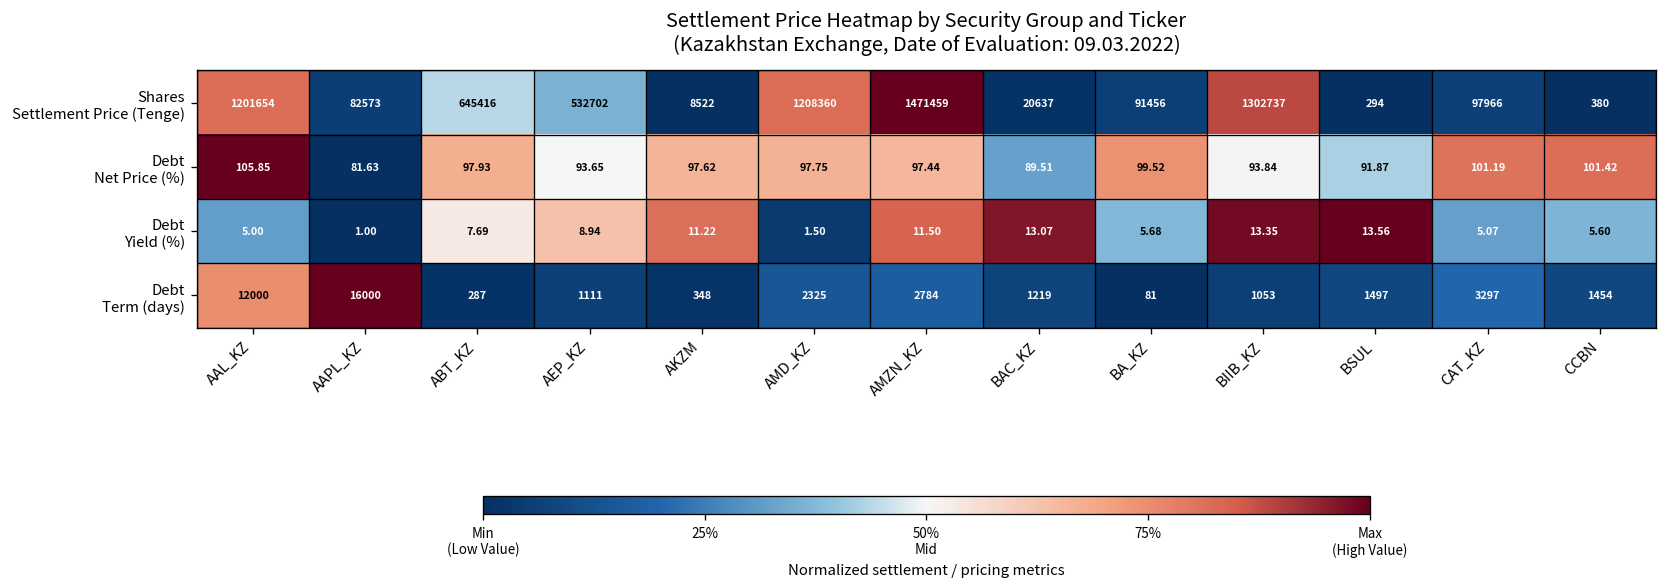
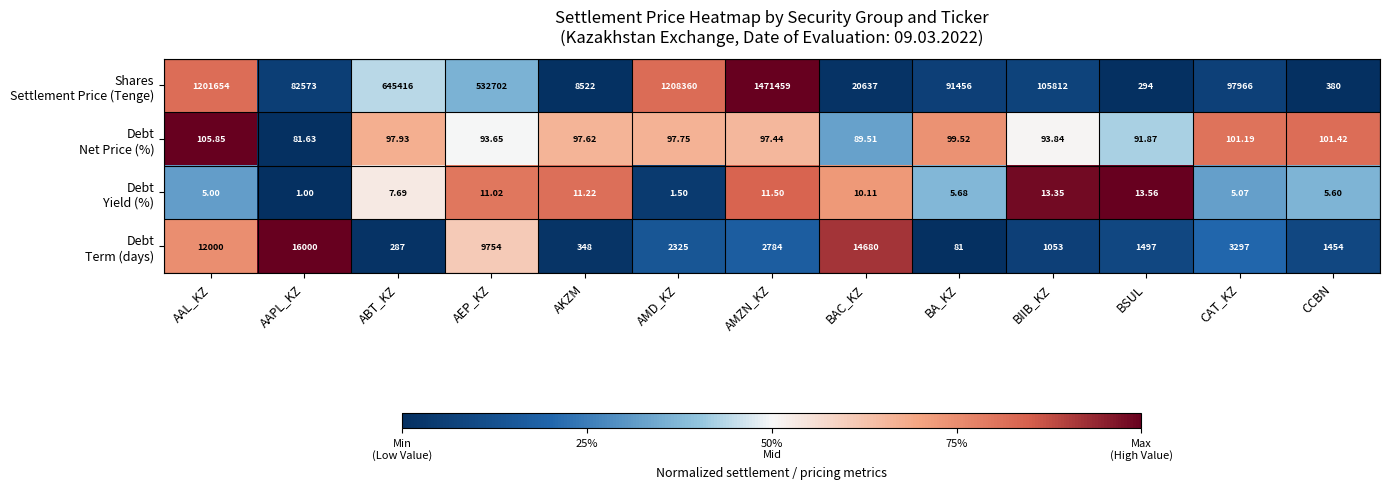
  {
    "Shares Settlement Price (Tenge)": {
      "AAL_KZ": 1201654,
      "AAPL_KZ": 82573,
      "ABT_KZ": 645416,
      "AEP_KZ": 532702,
      "AKZM": 8522,
      "AMD_KZ": 1208360,
      "AMZN_KZ": 1471459,
      "BAC_KZ": 20637,
      "BA_KZ": 91456,
-     "BIIB_KZ": 1302737,
+     "BIIB_KZ": 105812,
      "BSUL": 294,
      "CAT_KZ": 97966,
      "CCBN": 380
    },
    "Debt Net Price (%)": {
      "AAL_KZ": 105.85,
      "AAPL_KZ": 81.63,
      "ABT_KZ": 97.93,
      "AEP_KZ": 93.65,
      "AKZM": 97.62,
      "AMD_KZ": 97.75,
      "AMZN_KZ": 97.44,
      "BAC_KZ": 89.51,
      "BA_KZ": 99.52,
      "BIIB_KZ": 93.84,
      "BSUL": 91.87,
      "CAT_KZ": 101.19,
      "CCBN": 101.42
    },
    "Debt Yield (%)": {
      "AAL_KZ": 5.00,
      "AAPL_KZ": 1.00,
      "ABT_KZ": 7.69,
-     "AEP_KZ": 8.94,
+     "AEP_KZ": 11.02,
      "AKZM": 11.22,
      "AMD_KZ": 1.50,
      "AMZN_KZ": 11.50,
-     "BAC_KZ": 13.07,
+     "BAC_KZ": 10.11,
      "BA_KZ": 5.68,
      "BIIB_KZ": 13.35,
      "BSUL": 13.56,
      "CAT_KZ": 5.07,
      "CCBN": 5.60
    },
    "Debt Term (days)": {
      "AAL_KZ": 12000,
      "AAPL_KZ": 16000,
      "ABT_KZ": 287,
-     "AEP_KZ": 1111,
+     "AEP_KZ": 9754,
      "AKZM": 348,
      "AMD_KZ": 2325,
      "AMZN_KZ": 2784,
-     "BAC_KZ": 1219,
+     "BAC_KZ": 14680,
      "BA_KZ": 81,
      "BIIB_KZ": 1053,
      "BSUL": 1497,
      "CAT_KZ": 3297,
      "CCBN": 1454
    }
  }
